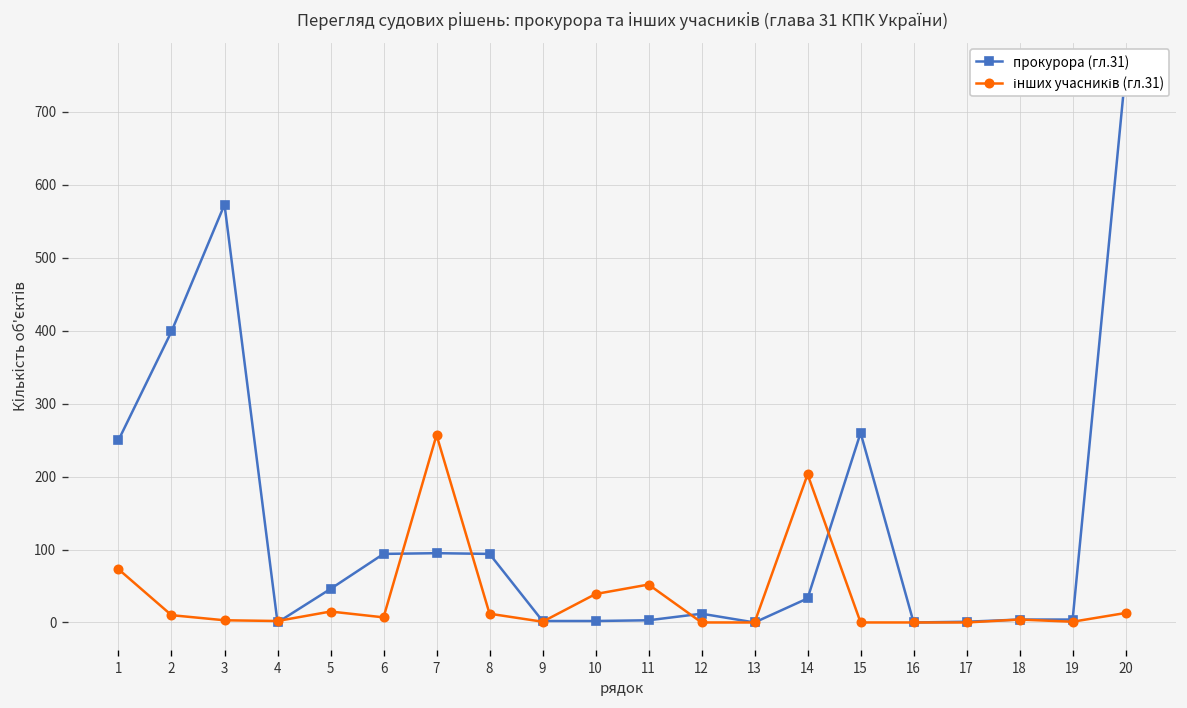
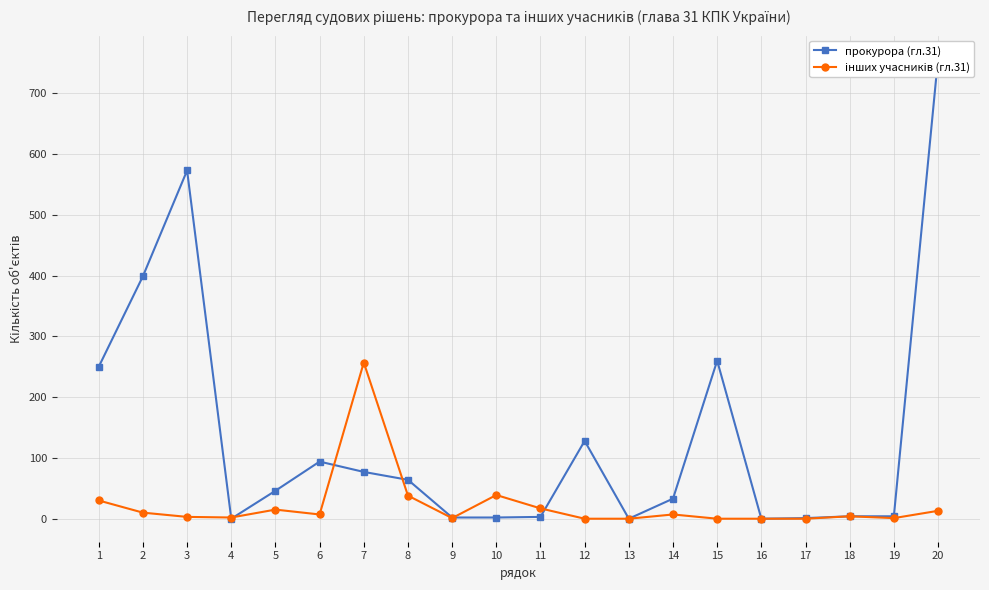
  {
    "прокурора (гл.31)": {
      "1": 250,
      "2": 400,
      "3": 570,
      "5": 50,
      "6": 90,
-     "7": 100,
-     "8": 90,
+     "7": 80,
+     "8": 60,
      "10": 0,
      "11": 0,
-     "12": 10,
+     "12": 130,
      "14": 30,
      "15": 260
    },
    "інших учасників (гл.31)": {
-     "1": 70,
+     "1": 30,
      "2": 10,
      "3": 0,
      "5": 20,
      "6": 10,
      "7": 260,
-     "8": 10,
+     "8": 40,
      "10": 40,
-     "11": 50,
+     "11": 20,
      "12": 0,
-     "14": 200,
+     "14": 10,
      "15": 0,
      "20": 10
    }
  }
